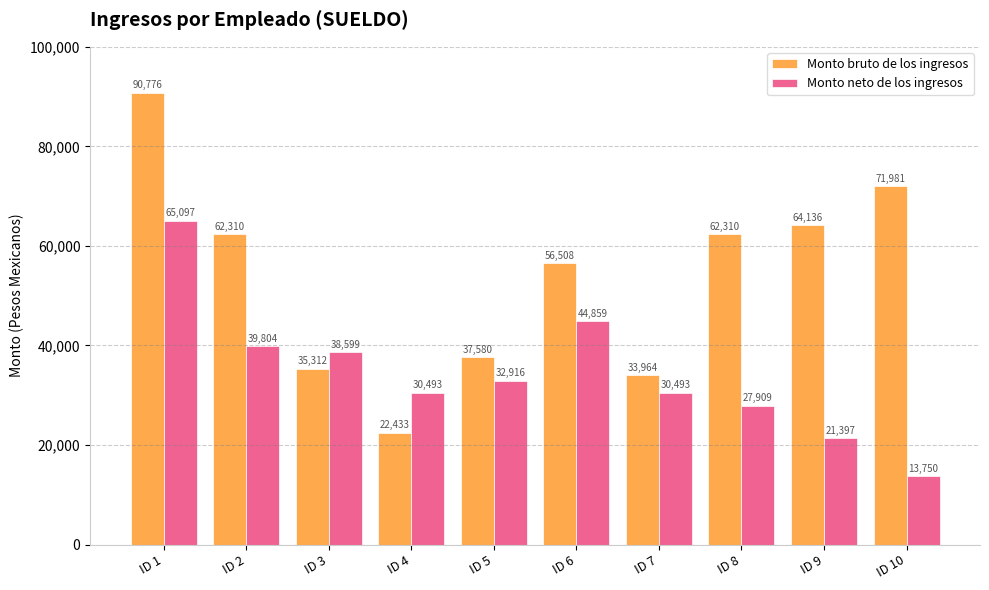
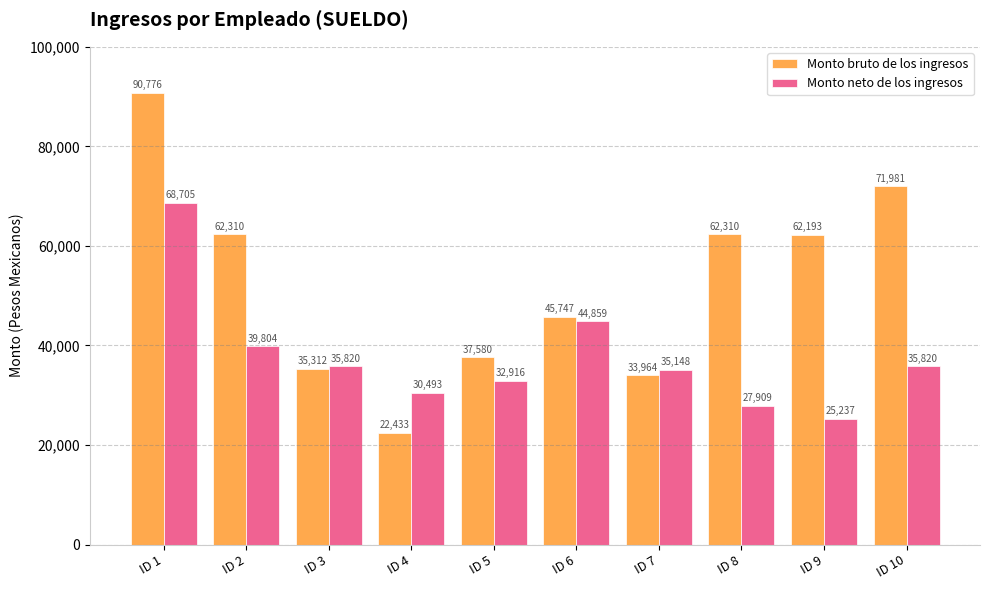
  {
    "Monto bruto de los ingresos": {
      "ID 1": "90,776",
      "ID 2": "62,310",
      "ID 3": "35,312",
      "ID 4": "22,433",
      "ID 5": "37,580",
-     "ID 6": "56,508",
+     "ID 6": "45,747",
      "ID 7": "33,964",
      "ID 8": "62,310",
-     "ID 9": "64,136",
+     "ID 9": "62,193",
      "ID 10": "71,981"
    },
    "Monto neto de los ingresos": {
-     "ID 1": "65,097",
+     "ID 1": "68,705",
      "ID 2": "39,804",
-     "ID 3": "38,599",
+     "ID 3": "35,820",
      "ID 4": "30,493",
      "ID 5": "32,916",
      "ID 6": "44,859",
-     "ID 7": "30,493",
+     "ID 7": "35,148",
      "ID 8": "27,909",
-     "ID 9": "21,397",
-     "ID 10": "13,750"
+     "ID 9": "25,237",
+     "ID 10": "35,820"
    }
  }
